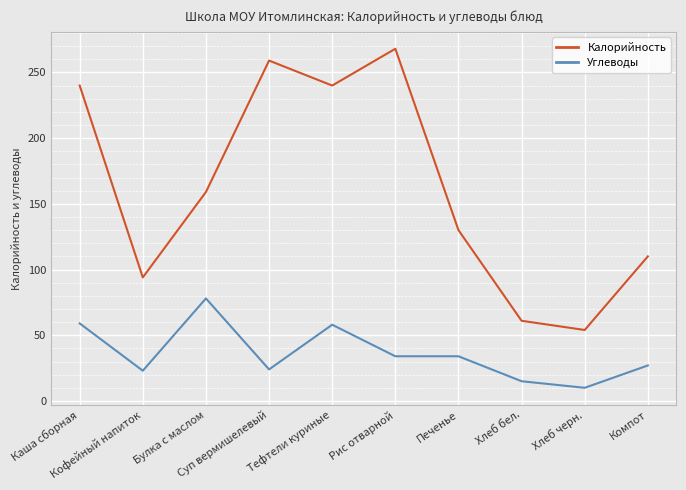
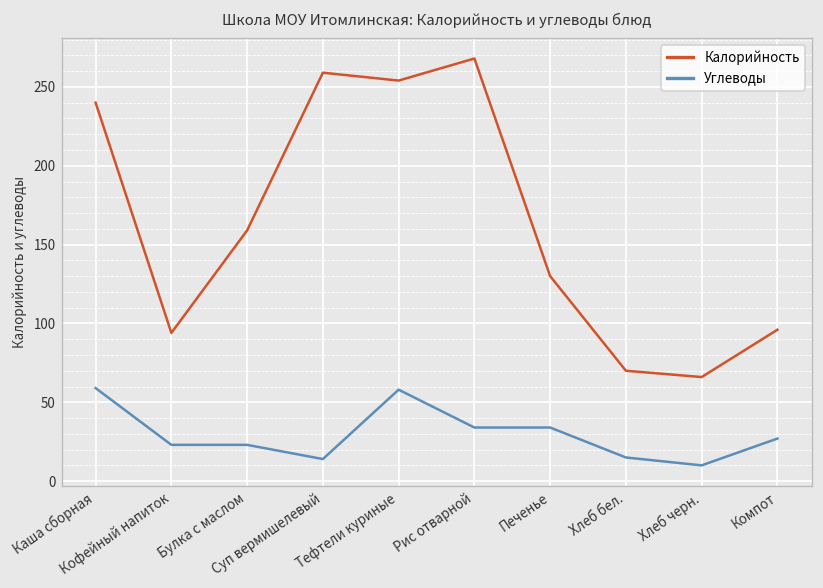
  {
    "Калорийность": {
      "Каша сборная": 240,
      "Кофейный напиток": 94,
      "Булка с маслом": 159,
      "Суп вермишелевый": 259,
-     "Тефтели куриные": 240,
+     "Тефтели куриные": 254,
      "Рис отварной": 268,
      "Печенье": 130,
-     "Хлеб бел.": 61,
-     "Хлеб черн.": 54,
-     "Компот": 110
+     "Хлеб бел.": 70,
+     "Хлеб черн.": 66,
+     "Компот": 96
    },
    "Углеводы": {
      "Каша сборная": 59,
      "Кофейный напиток": 23,
-     "Булка с маслом": 78,
-     "Суп вермишелевый": 24,
+     "Булка с маслом": 23,
+     "Суп вермишелевый": 14,
      "Тефтели куриные": 58,
      "Рис отварной": 34,
      "Печенье": 34,
      "Хлеб бел.": 15,
      "Хлеб черн.": 10,
      "Компот": 27
    }
  }
